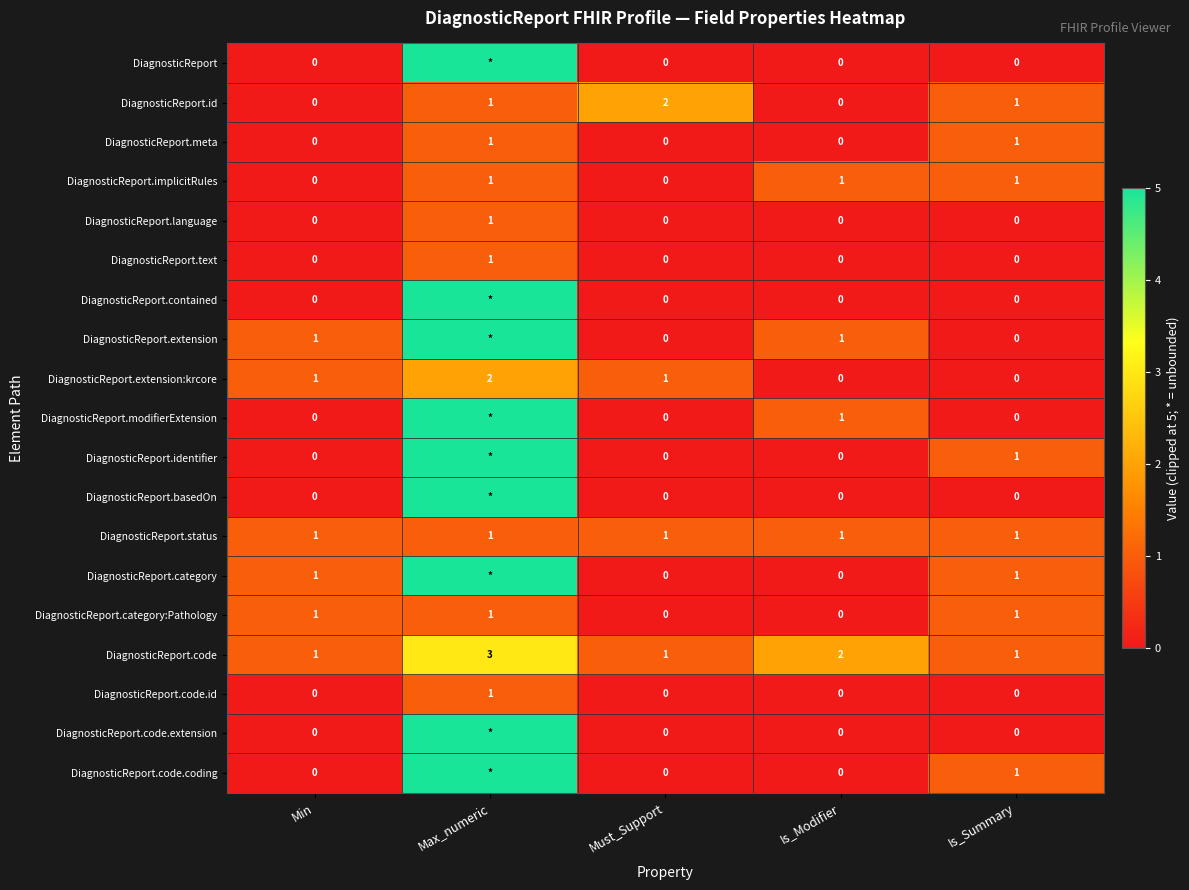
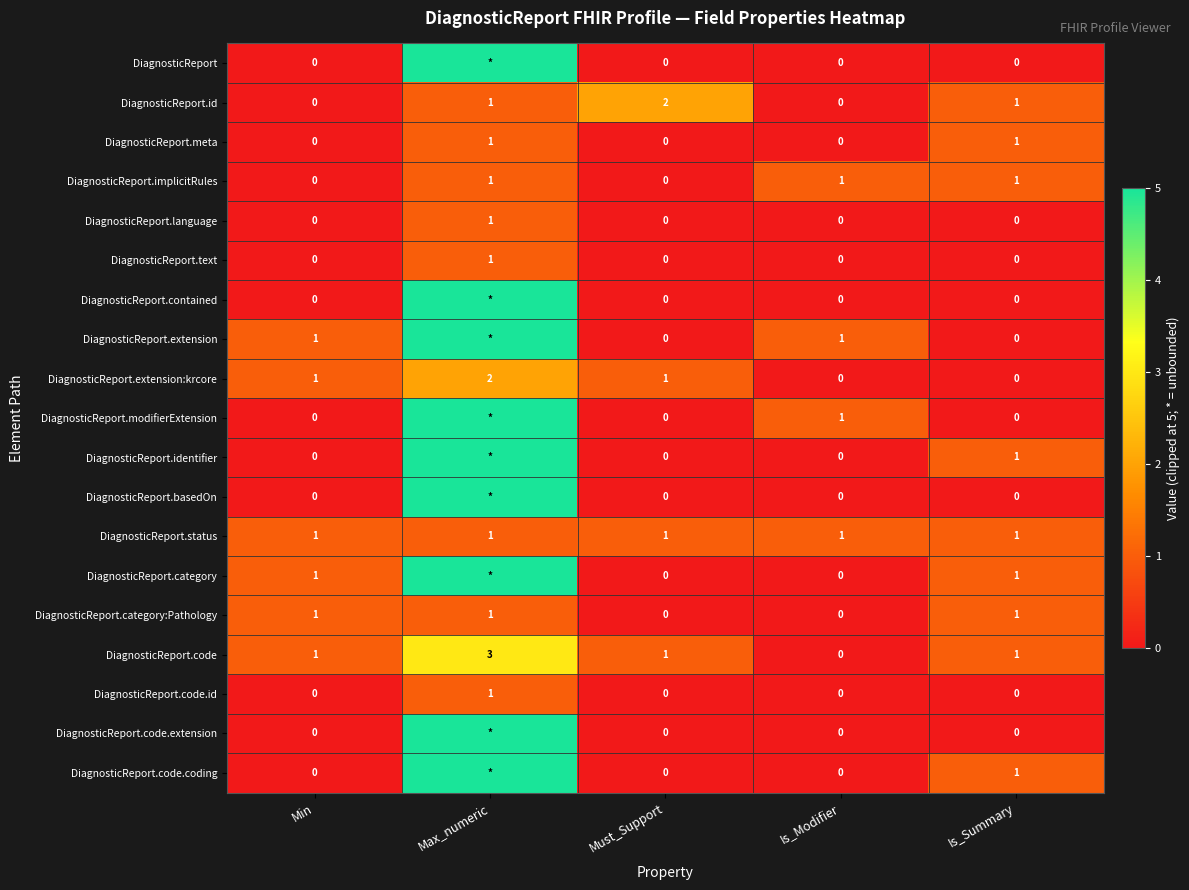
  {
    "DiagnosticReport": {
      "Min": 0,
      "Must_Support": 0,
      "Is_Modifier": 0,
      "Is_Summary": 0
    },
    "DiagnosticReport.id": {
      "Min": 0,
      "Max_numeric": 1,
      "Must_Support": 2,
      "Is_Modifier": 0,
      "Is_Summary": 1
    },
    "DiagnosticReport.meta": {
      "Min": 0,
      "Max_numeric": 1,
      "Must_Support": 0,
      "Is_Modifier": 0,
      "Is_Summary": 1
    },
    "DiagnosticReport.implicitRules": {
      "Min": 0,
      "Max_numeric": 1,
      "Must_Support": 0,
      "Is_Modifier": 1,
      "Is_Summary": 1
    },
    "DiagnosticReport.language": {
      "Min": 0,
      "Max_numeric": 1,
      "Must_Support": 0,
      "Is_Modifier": 0,
      "Is_Summary": 0
    },
    "DiagnosticReport.text": {
      "Min": 0,
      "Max_numeric": 1,
      "Must_Support": 0,
      "Is_Modifier": 0,
      "Is_Summary": 0
    },
    "DiagnosticReport.contained": {
      "Min": 0,
      "Must_Support": 0,
      "Is_Modifier": 0,
      "Is_Summary": 0
    },
    "DiagnosticReport.extension": {
      "Min": 1,
      "Must_Support": 0,
      "Is_Modifier": 1,
      "Is_Summary": 0
    },
    "DiagnosticReport.extension:krcore": {
      "Min": 1,
      "Max_numeric": 2,
      "Must_Support": 1,
      "Is_Modifier": 0,
      "Is_Summary": 0
    },
    "DiagnosticReport.modifierExtension": {
      "Min": 0,
      "Must_Support": 0,
      "Is_Modifier": 1,
      "Is_Summary": 0
    },
    "DiagnosticReport.identifier": {
      "Min": 0,
      "Must_Support": 0,
      "Is_Modifier": 0,
      "Is_Summary": 1
    },
    "DiagnosticReport.basedOn": {
      "Min": 0,
      "Must_Support": 0,
      "Is_Modifier": 0,
      "Is_Summary": 0
    },
    "DiagnosticReport.status": {
      "Min": 1,
      "Max_numeric": 1,
      "Must_Support": 1,
      "Is_Modifier": 1,
      "Is_Summary": 1
    },
    "DiagnosticReport.category": {
      "Min": 1,
      "Must_Support": 0,
      "Is_Modifier": 0,
      "Is_Summary": 1
    },
    "DiagnosticReport.category:Pathology": {
      "Min": 1,
      "Max_numeric": 1,
      "Must_Support": 0,
      "Is_Modifier": 0,
      "Is_Summary": 1
    },
    "DiagnosticReport.code": {
      "Min": 1,
      "Max_numeric": 3,
      "Must_Support": 1,
-     "Is_Modifier": 2,
+     "Is_Modifier": 0,
      "Is_Summary": 1
    },
    "DiagnosticReport.code.id": {
      "Min": 0,
      "Max_numeric": 1,
      "Must_Support": 0,
      "Is_Modifier": 0,
      "Is_Summary": 0
    },
    "DiagnosticReport.code.extension": {
      "Min": 0,
      "Must_Support": 0,
      "Is_Modifier": 0,
      "Is_Summary": 0
    },
    "DiagnosticReport.code.coding": {
      "Min": 0,
      "Must_Support": 0,
      "Is_Modifier": 0,
      "Is_Summary": 1
    }
  }
